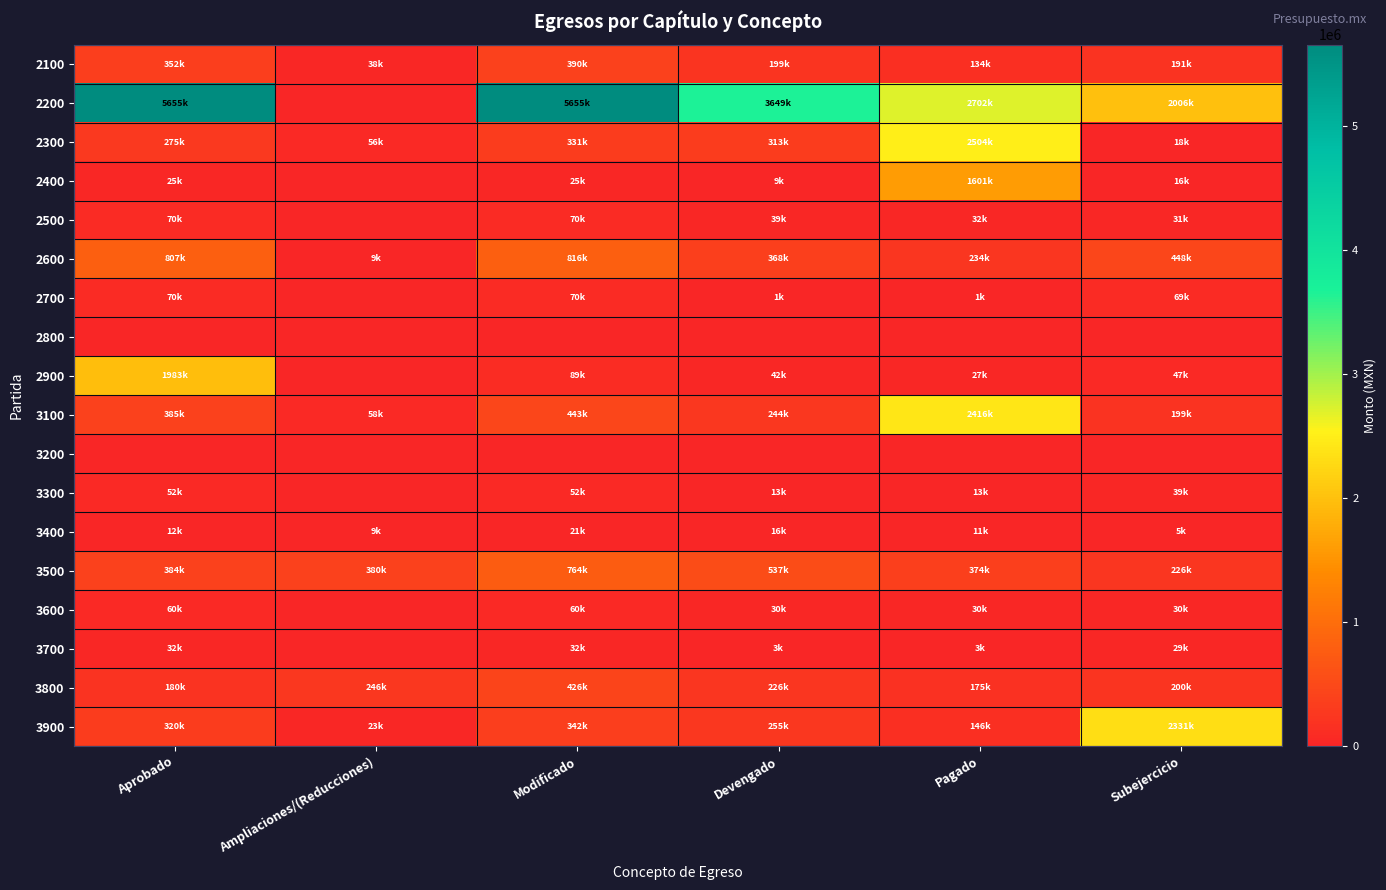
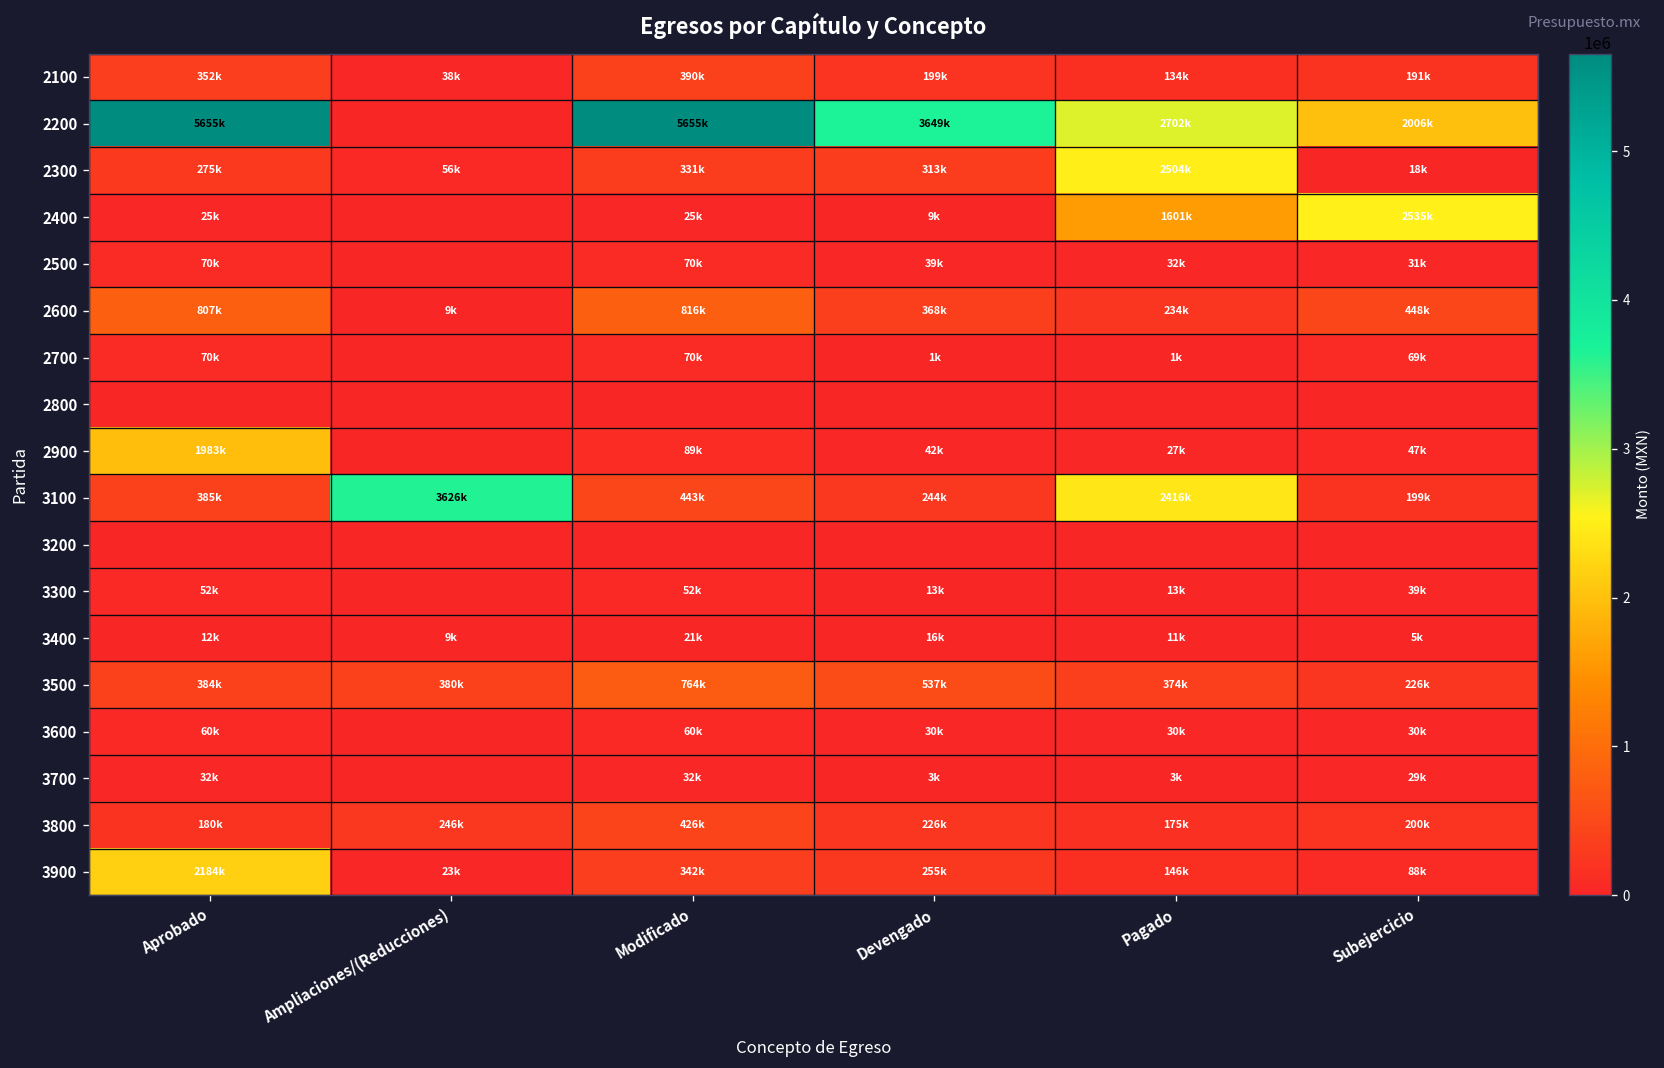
  {
    "2100": {
      "Aprobado": "352k",
      "Ampliaciones/(Reducciones)": "38k",
      "Modificado": "390k",
      "Devengado": "199k",
      "Pagado": "134k",
      "Subejercicio": "191k"
    },
    "2200": {
      "Aprobado": "5655k",
      "Modificado": "5655k",
      "Devengado": "3649k",
      "Pagado": "2702k",
      "Subejercicio": "2006k"
    },
    "2300": {
      "Aprobado": "275k",
      "Ampliaciones/(Reducciones)": "56k",
      "Modificado": "331k",
      "Devengado": "313k",
      "Pagado": "2504k",
      "Subejercicio": "18k"
    },
    "2400": {
      "Aprobado": "25k",
      "Modificado": "25k",
      "Devengado": "9k",
      "Pagado": "1601k",
-     "Subejercicio": "16k"
+     "Subejercicio": "2535k"
    },
    "2500": {
      "Aprobado": "70k",
      "Modificado": "70k",
      "Devengado": "39k",
      "Pagado": "32k",
      "Subejercicio": "31k"
    },
    "2600": {
      "Aprobado": "807k",
      "Ampliaciones/(Reducciones)": "9k",
      "Modificado": "816k",
      "Devengado": "368k",
      "Pagado": "234k",
      "Subejercicio": "448k"
    },
    "2700": {
      "Aprobado": "70k",
      "Modificado": "70k",
      "Devengado": "1k",
      "Pagado": "1k",
      "Subejercicio": "69k"
    },
    "2900": {
      "Aprobado": "1983k",
      "Modificado": "89k",
      "Devengado": "42k",
      "Pagado": "27k",
      "Subejercicio": "47k"
    },
    "3100": {
      "Aprobado": "385k",
-     "Ampliaciones/(Reducciones)": "58k",
+     "Ampliaciones/(Reducciones)": "3626k",
      "Modificado": "443k",
      "Devengado": "244k",
      "Pagado": "2416k",
      "Subejercicio": "199k"
    },
    "3300": {
      "Aprobado": "52k",
      "Modificado": "52k",
      "Devengado": "13k",
      "Pagado": "13k",
      "Subejercicio": "39k"
    },
    "3400": {
      "Aprobado": "12k",
      "Ampliaciones/(Reducciones)": "9k",
      "Modificado": "21k",
      "Devengado": "16k",
      "Pagado": "11k",
      "Subejercicio": "5k"
    },
    "3500": {
      "Aprobado": "384k",
      "Ampliaciones/(Reducciones)": "380k",
      "Modificado": "764k",
      "Devengado": "537k",
      "Pagado": "374k",
      "Subejercicio": "226k"
    },
    "3600": {
      "Aprobado": "60k",
      "Modificado": "60k",
      "Devengado": "30k",
      "Pagado": "30k",
      "Subejercicio": "30k"
    },
    "3700": {
      "Aprobado": "32k",
      "Modificado": "32k",
      "Devengado": "3k",
      "Pagado": "3k",
      "Subejercicio": "29k"
    },
    "3800": {
      "Aprobado": "180k",
      "Ampliaciones/(Reducciones)": "246k",
      "Modificado": "426k",
      "Devengado": "226k",
      "Pagado": "175k",
      "Subejercicio": "200k"
    },
    "3900": {
-     "Aprobado": "320k",
+     "Aprobado": "2184k",
      "Ampliaciones/(Reducciones)": "23k",
      "Modificado": "342k",
      "Devengado": "255k",
      "Pagado": "146k",
-     "Subejercicio": "2331k"
+     "Subejercicio": "88k"
    }
  }
